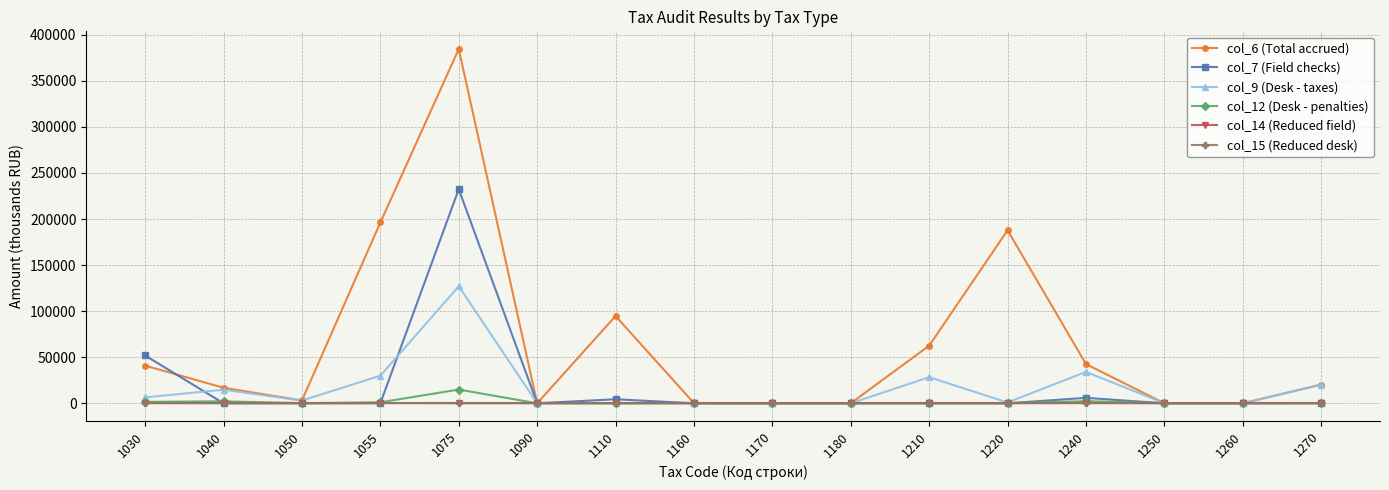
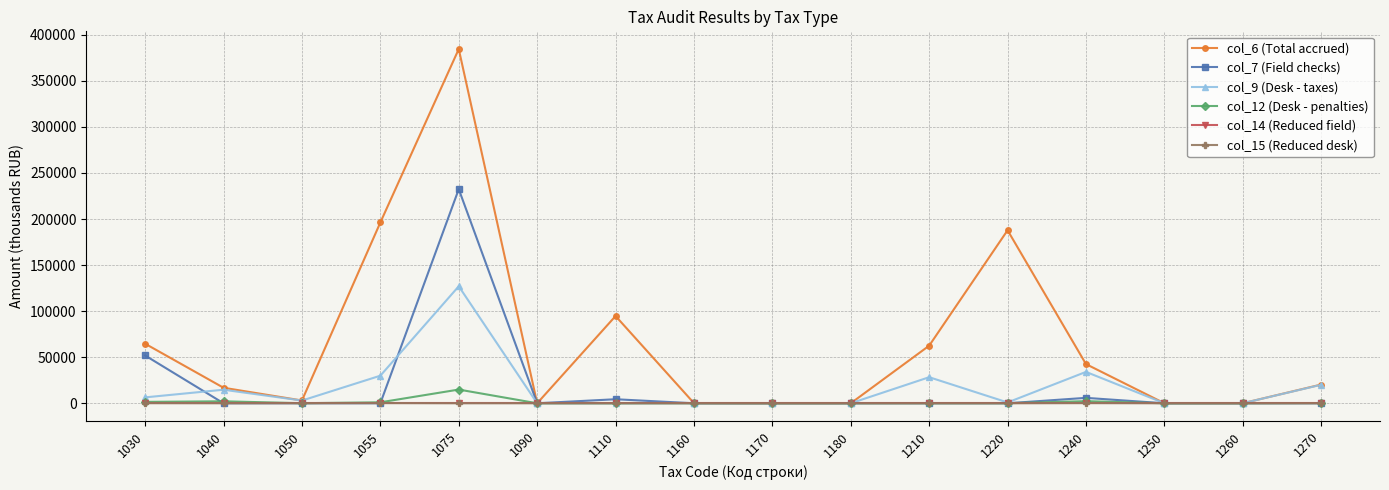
  {
    "col_6 (Total accrued)": {
-     "1030": 40000,
+     "1030": 60000,
      "1055": 200000,
      "1075": 380000,
      "1110": 90000,
      "1210": 60000,
      "1220": 190000,
      "1240": 40000
    },
    "col_7 (Field checks)": {
      "1030": 50000,
      "1075": 230000,
      "1110": 0,
      "1240": 10000
    },
    "col_9 (Desk - taxes)": {
      "1030": 10000,
      "1055": 30000,
      "1075": 130000,
      "1210": 30000,
      "1240": 30000
    },
    "col_12 (Desk - penalties)": {
      "1075": 10000
    },
    "col_15 (Reduced desk)": {
      "1075": 0
    }
  }
